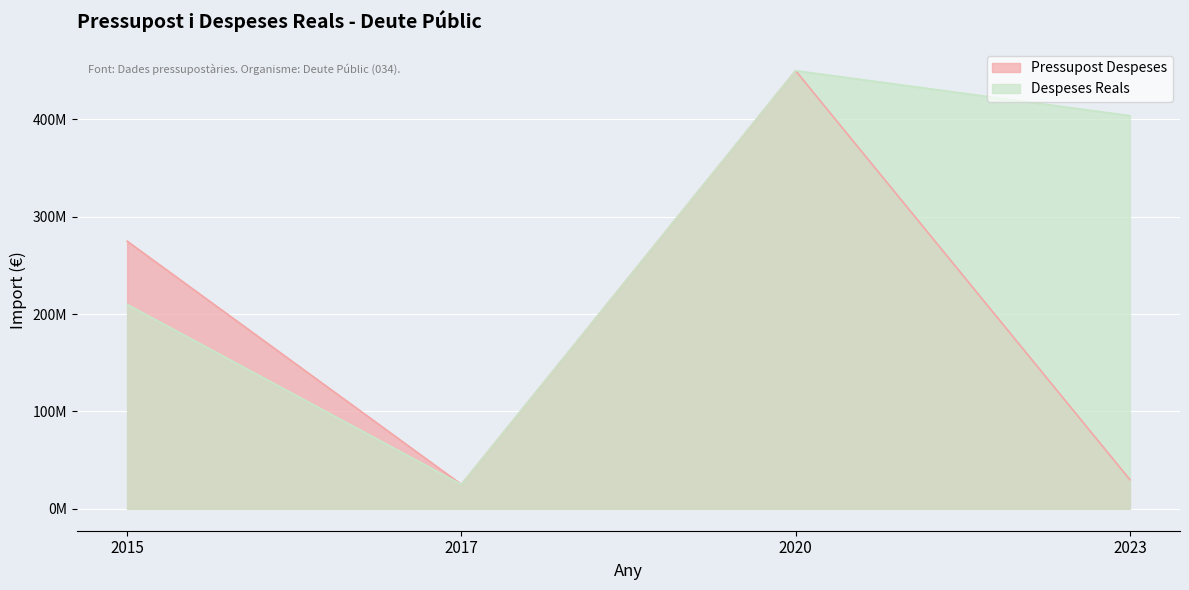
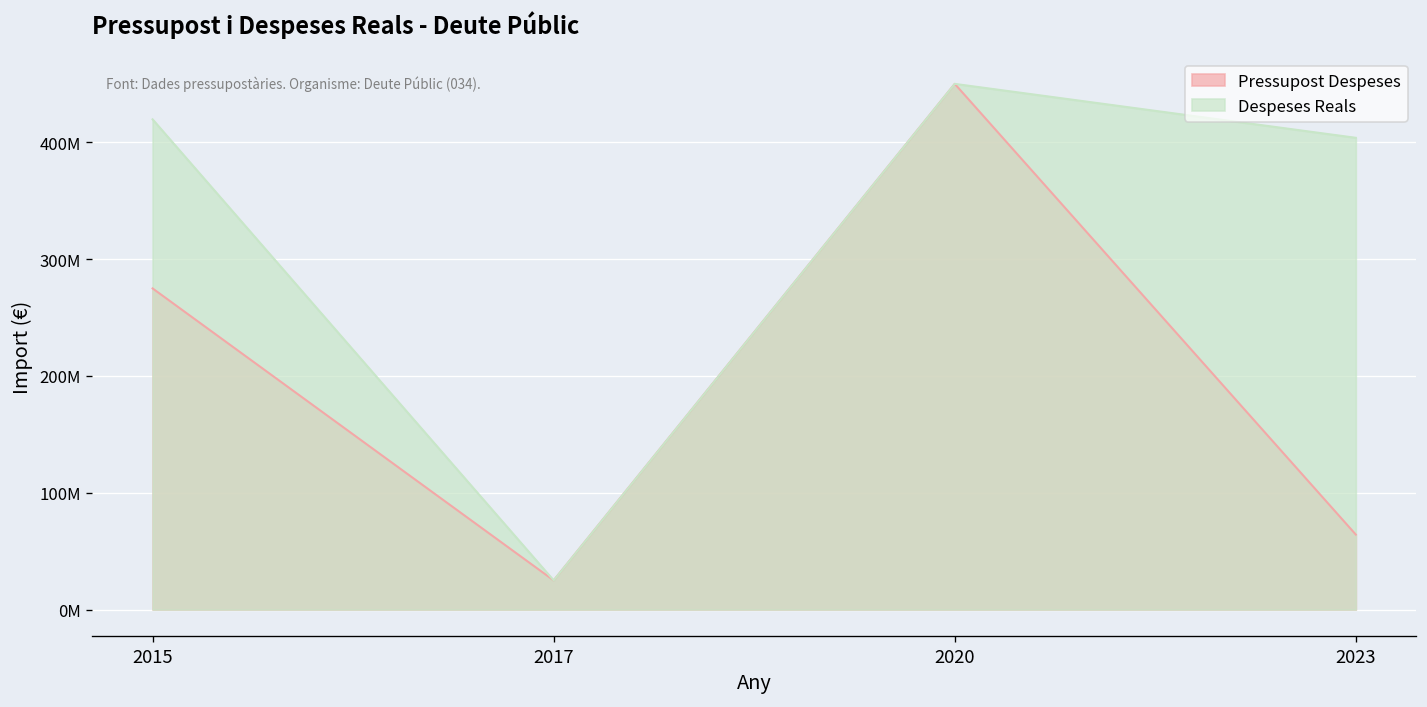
  {
    "Pressupost Despeses": {
      "2015": 270000000,
-     "2023": 30000000
+     "2023": 60000000
    },
    "Despeses Reals": {
-     "2015": 210000000,
+     "2015": 420000000,
      "2023": 400000000
    }
  }
